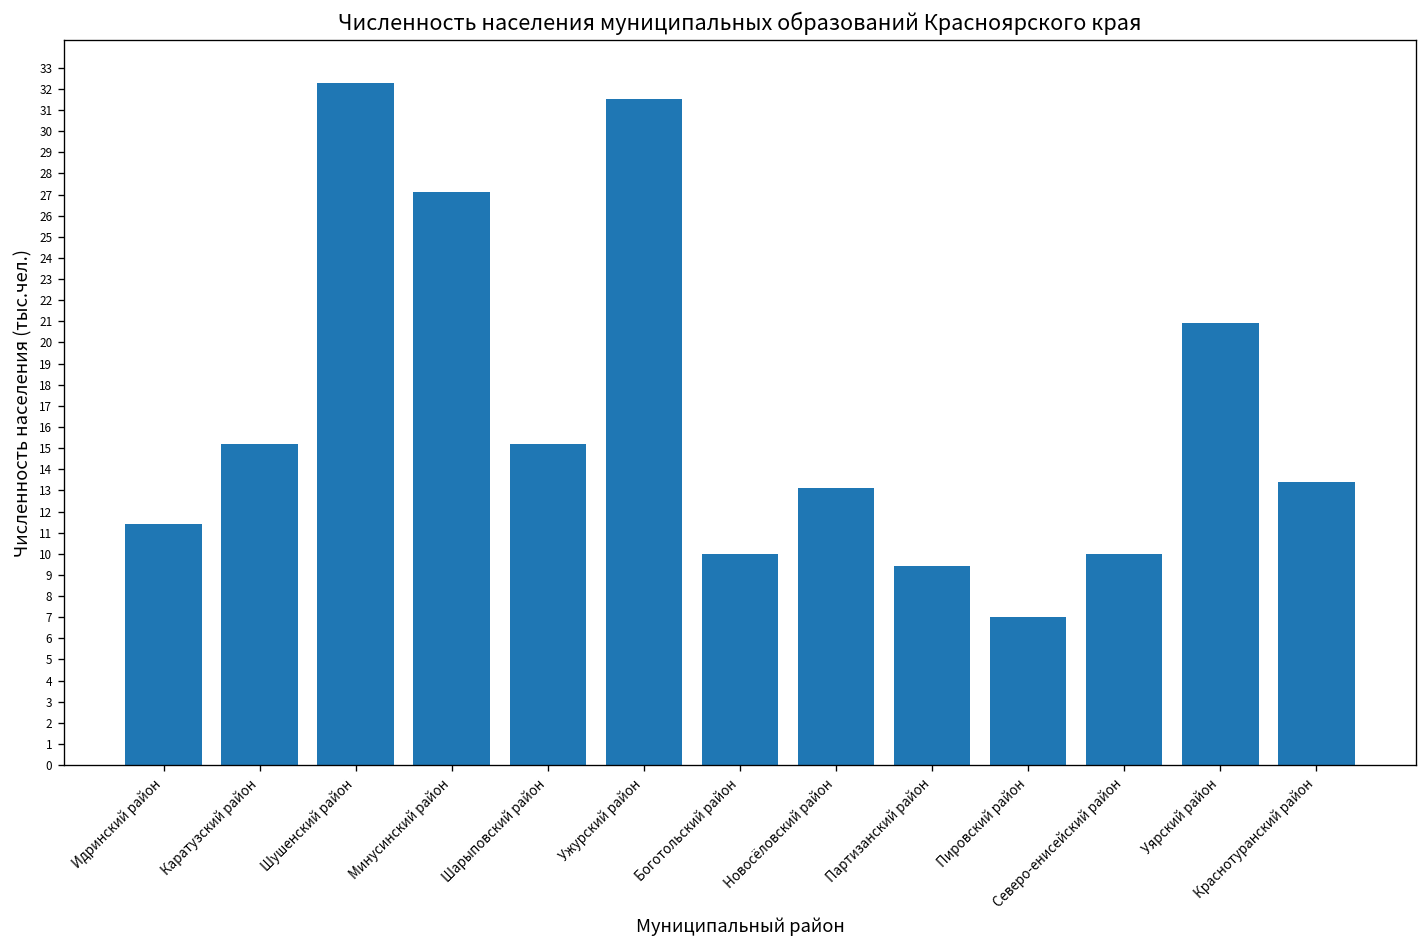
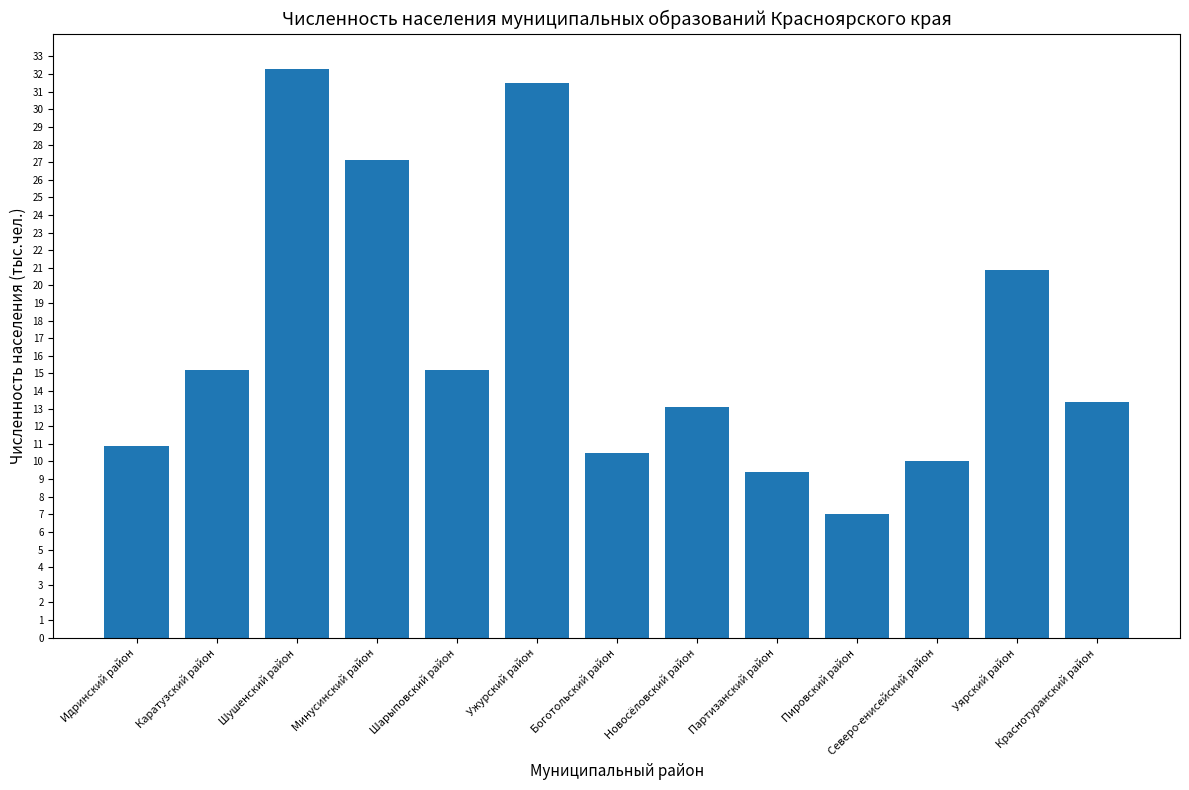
  {
-   "Идринский район": 11.4,
+   "Идринский район": 10.9,
    "Каратузский район": 15.2,
    "Шушенский район": 32.3,
    "Минусинский район": 27.1,
    "Шарыповский район": 15.2,
    "Ужурский район": 31.5,
-   "Боготольский район": 10.0,
+   "Боготольский район": 10.5,
    "Новосёловский район": 13.1,
    "Партизанский район": 9.4,
    "Пировский район": 7.0,
    "Северо-енисейский район": 10.0,
    "Уярский район": 20.9,
    "Краснотуранский район": 13.4
  }
